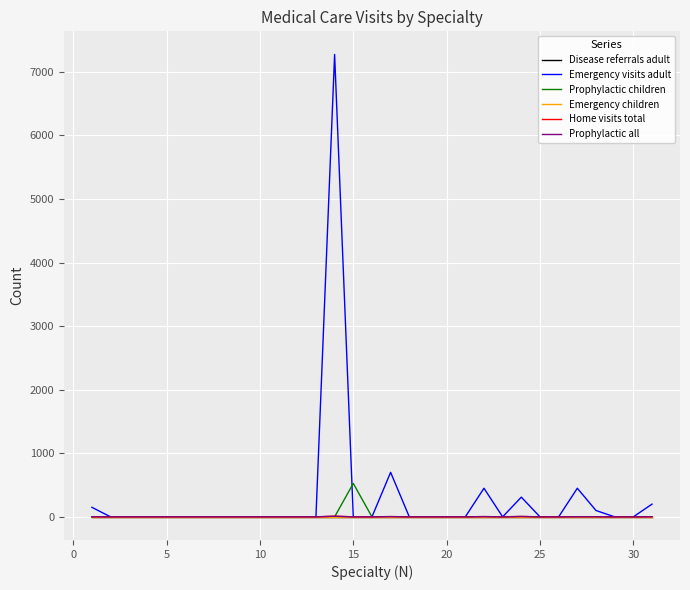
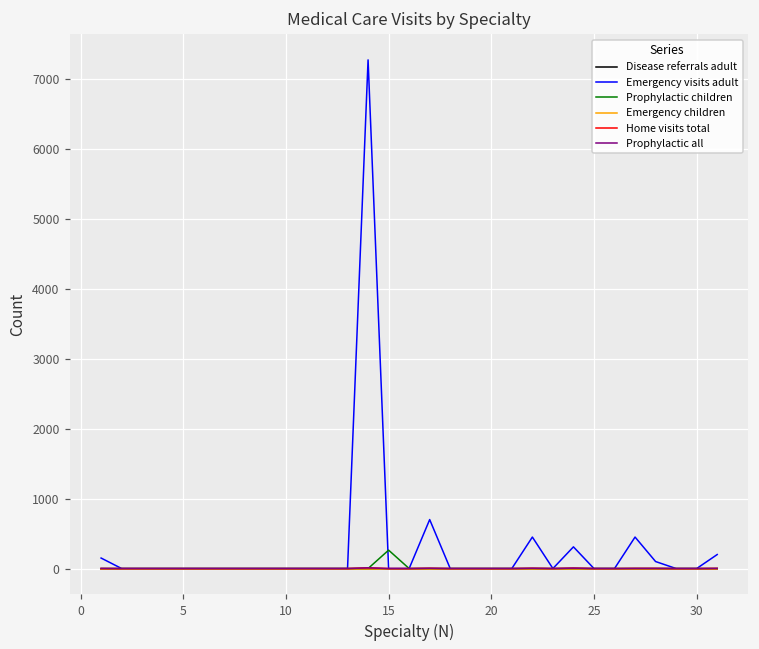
  {
    "Prophylactic children": {
-     "15": 500
+     "15": 300
    }
  }
